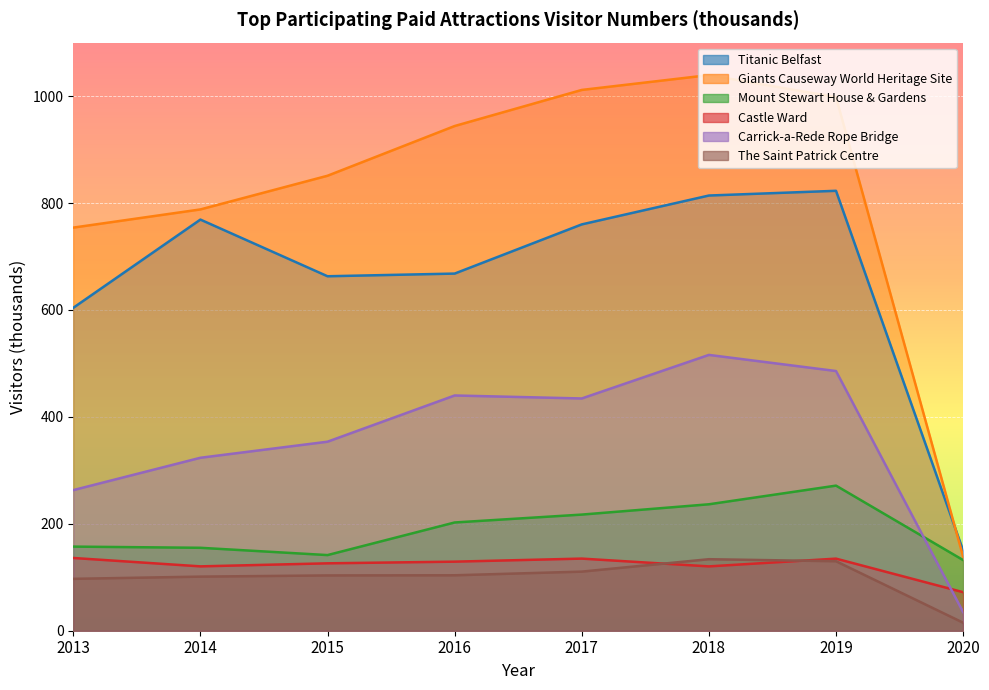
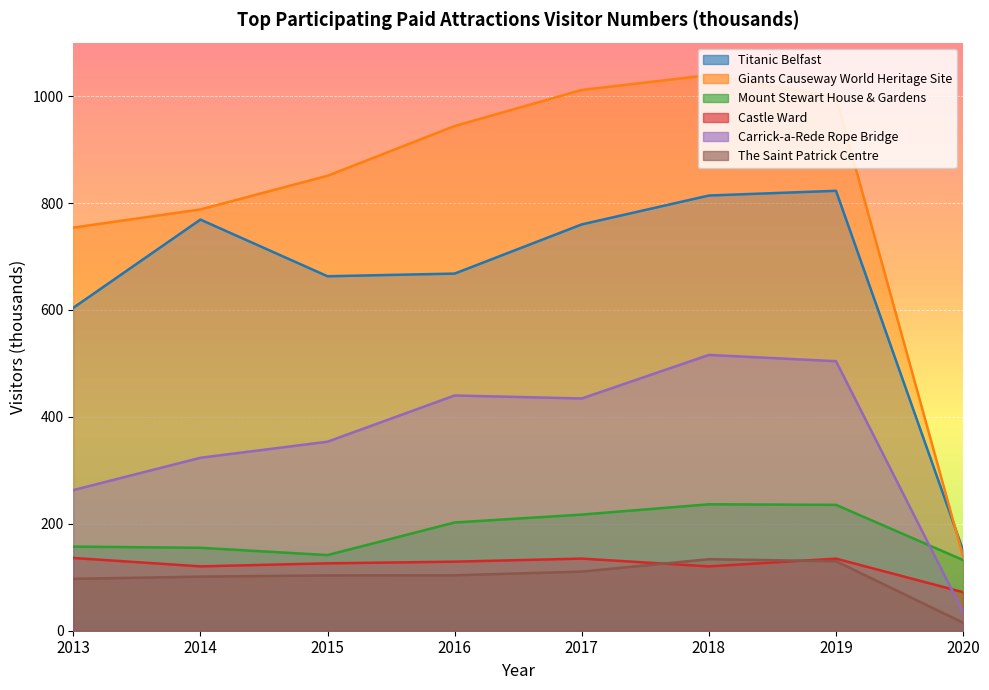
  {
    "Titanic Belfast": {
      "2013": 600,
      "2014": 770,
      "2015": 660,
      "2016": 670,
      "2017": 760,
      "2018": 810,
      "2019": 820,
      "2020": 150
    },
    "Mount Stewart House & Gardens": {
      "2013": 160,
      "2014": 160,
      "2015": 140,
      "2016": 200,
      "2017": 220,
      "2018": 240,
-     "2019": 270,
+     "2019": 240,
      "2020": 130
    },
    "Carrick-a-Rede Rope Bridge": {
      "2013": 260,
      "2014": 320,
      "2015": 350,
      "2016": 440,
      "2017": 430,
      "2018": 520,
-     "2019": 490,
+     "2019": 500,
      "2020": 30
    }
  }
